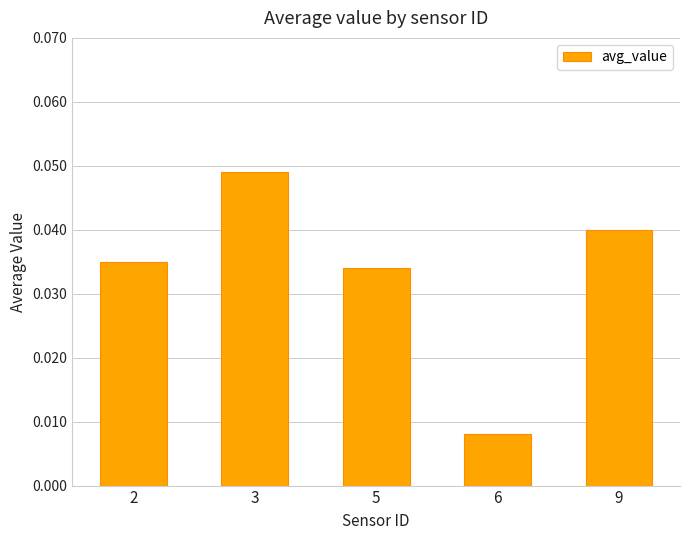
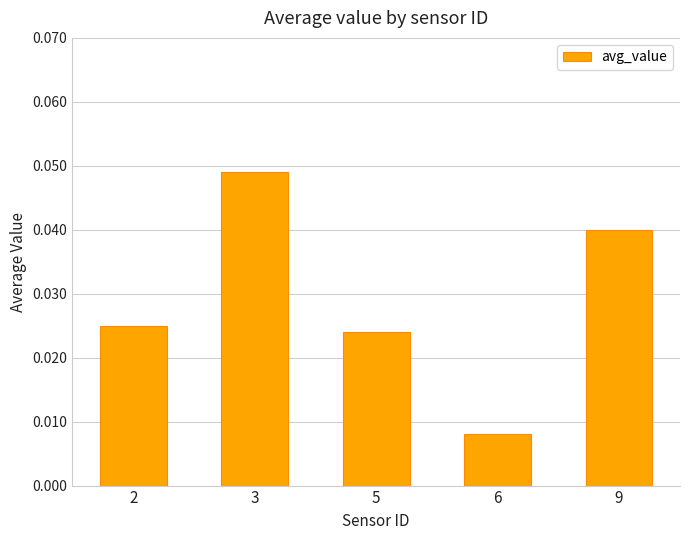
  {
-   "2": 0.035,
+   "2": 0.025,
    "3": 0.049,
-   "5": 0.034,
+   "5": 0.024,
    "6": 0.008,
    "9": 0.040
  }
